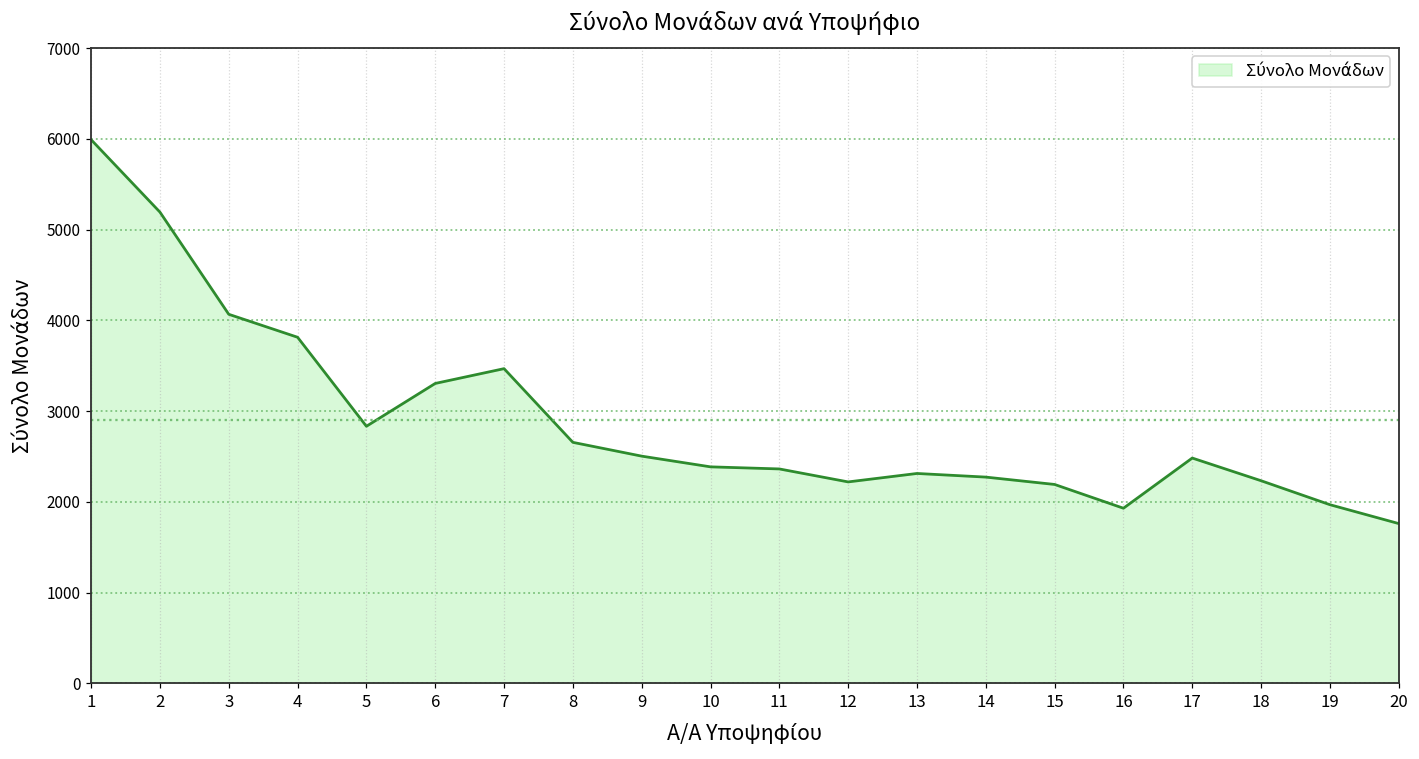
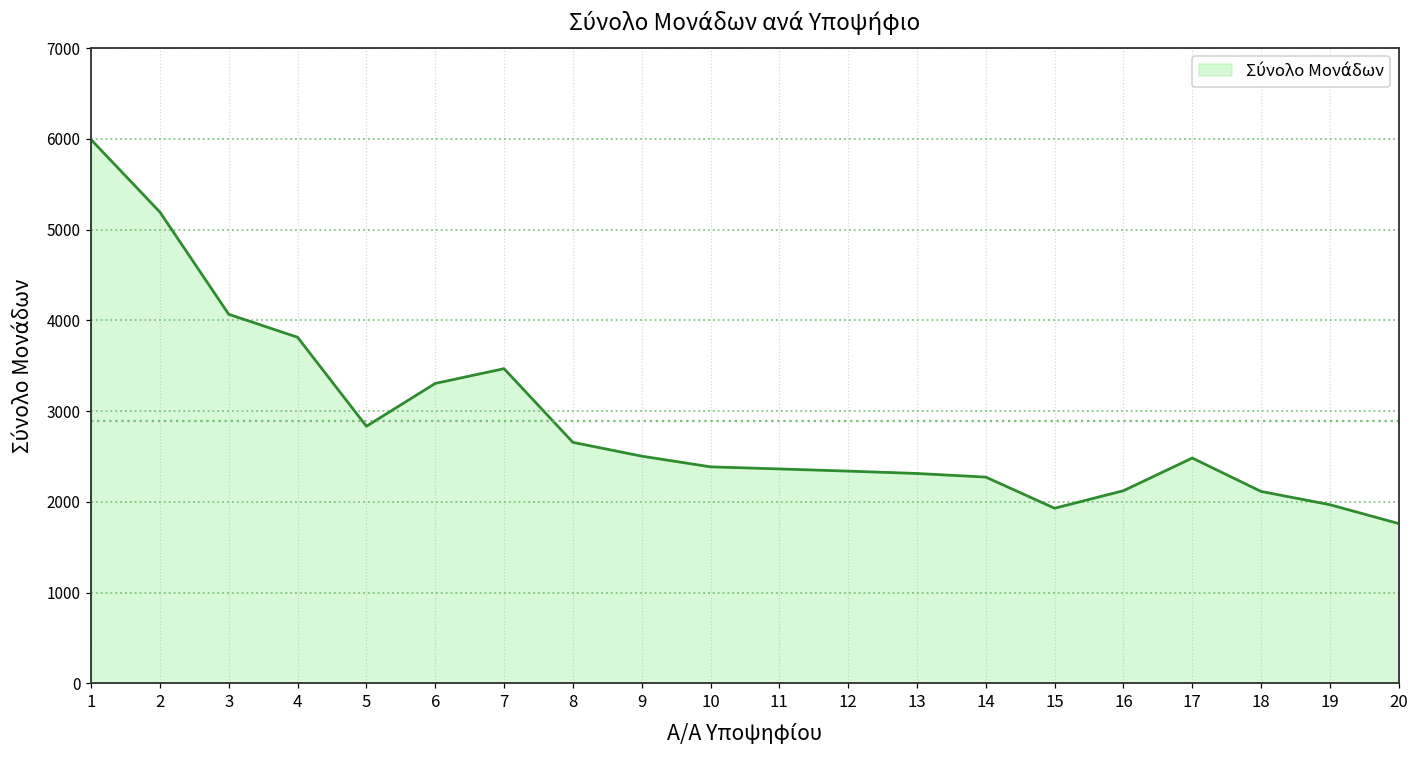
  {
    "1": 6000,
    "2": 5200,
    "3": 4100,
    "4": 3800,
    "5": 2800,
    "6": 3300,
    "7": 3500,
    "8": 2700,
    "9": 2500,
    "10": 2400,
    "11": 2400,
-   "12": 2200,
+   "12": 2300,
    "13": 2300,
    "14": 2300,
-   "15": 2200,
-   "16": 1900,
+   "15": 1900,
+   "16": 2100,
    "17": 2500,
-   "18": 2200,
+   "18": 2100,
    "19": 2000,
    "20": 1800
  }
